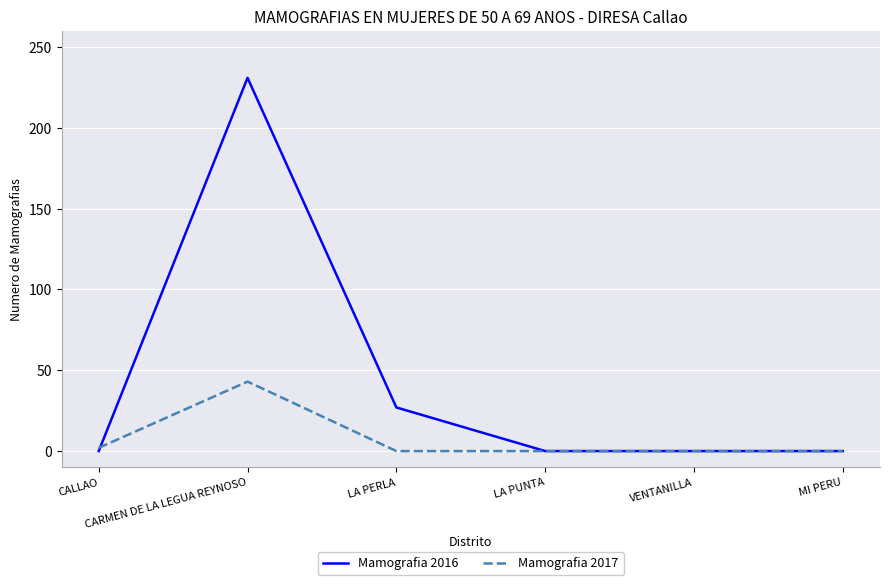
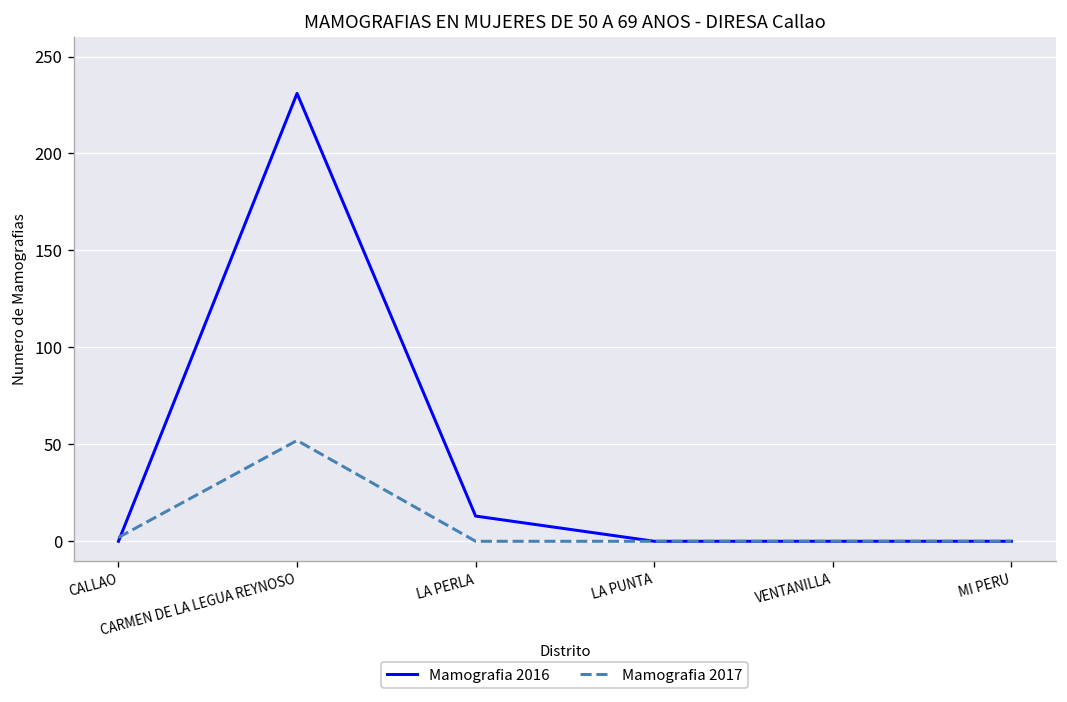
  {
    "Mamografia 2016": {
      "CALLAO": 0,
      "CARMEN DE LA LEGUA REYNOSO": 231,
-     "LA PERLA": 27
+     "LA PERLA": 13
    },
    "Mamografia 2017": {
      "CALLAO": 2,
-     "CARMEN DE LA LEGUA REYNOSO": 43,
+     "CARMEN DE LA LEGUA REYNOSO": 52,
      "LA PERLA": 0
    }
  }
